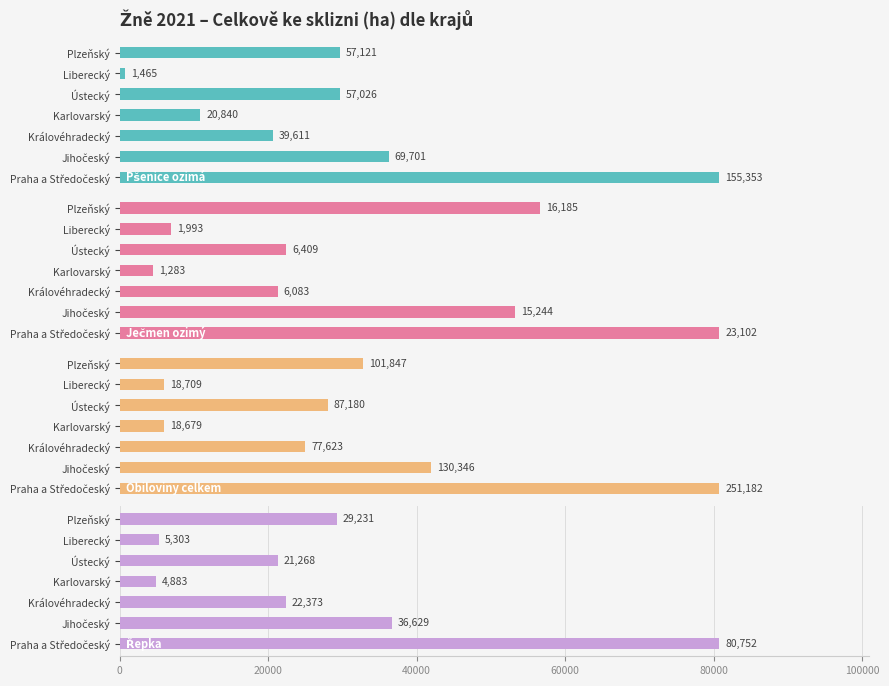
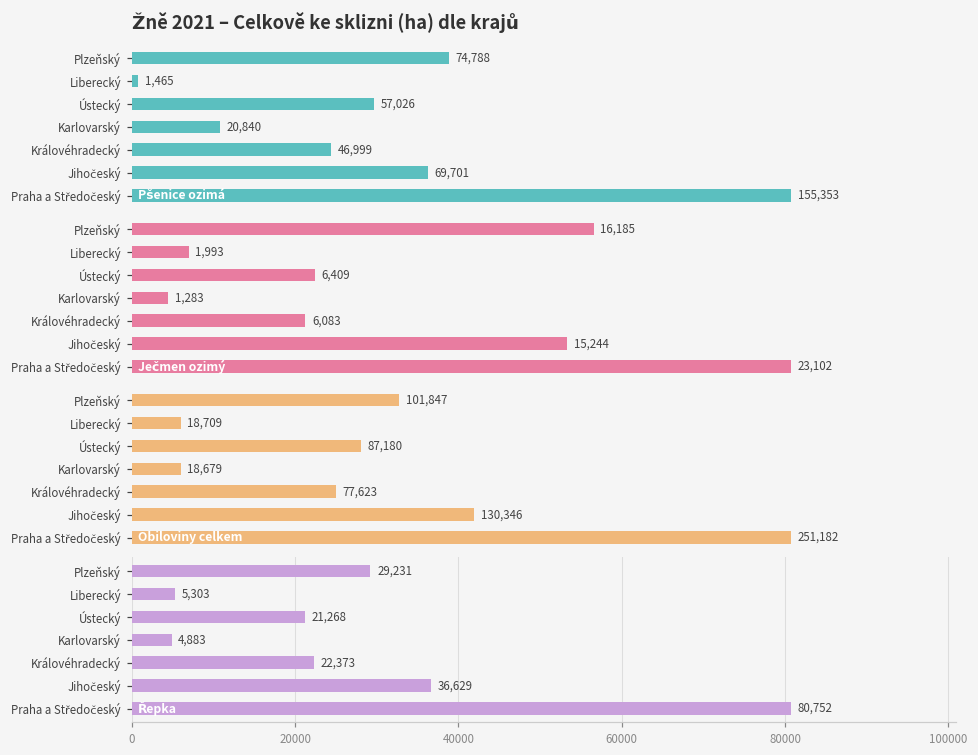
  {
    "Žně 2021 – Celkově ke sklizni (ha) dle krajů": {
-     "Plzeňský": "57,121",
+     "Plzeňský": "74,788",
      "Liberecký": "1,465",
      "Ústecký": "57,026",
      "Karlovarský": "20,840",
-     "Královéhradecký": "39,611",
+     "Královéhradecký": "46,999",
      "Jihočeský": "69,701",
      "Praha a Středočeský": "155,353"
    }
  }
